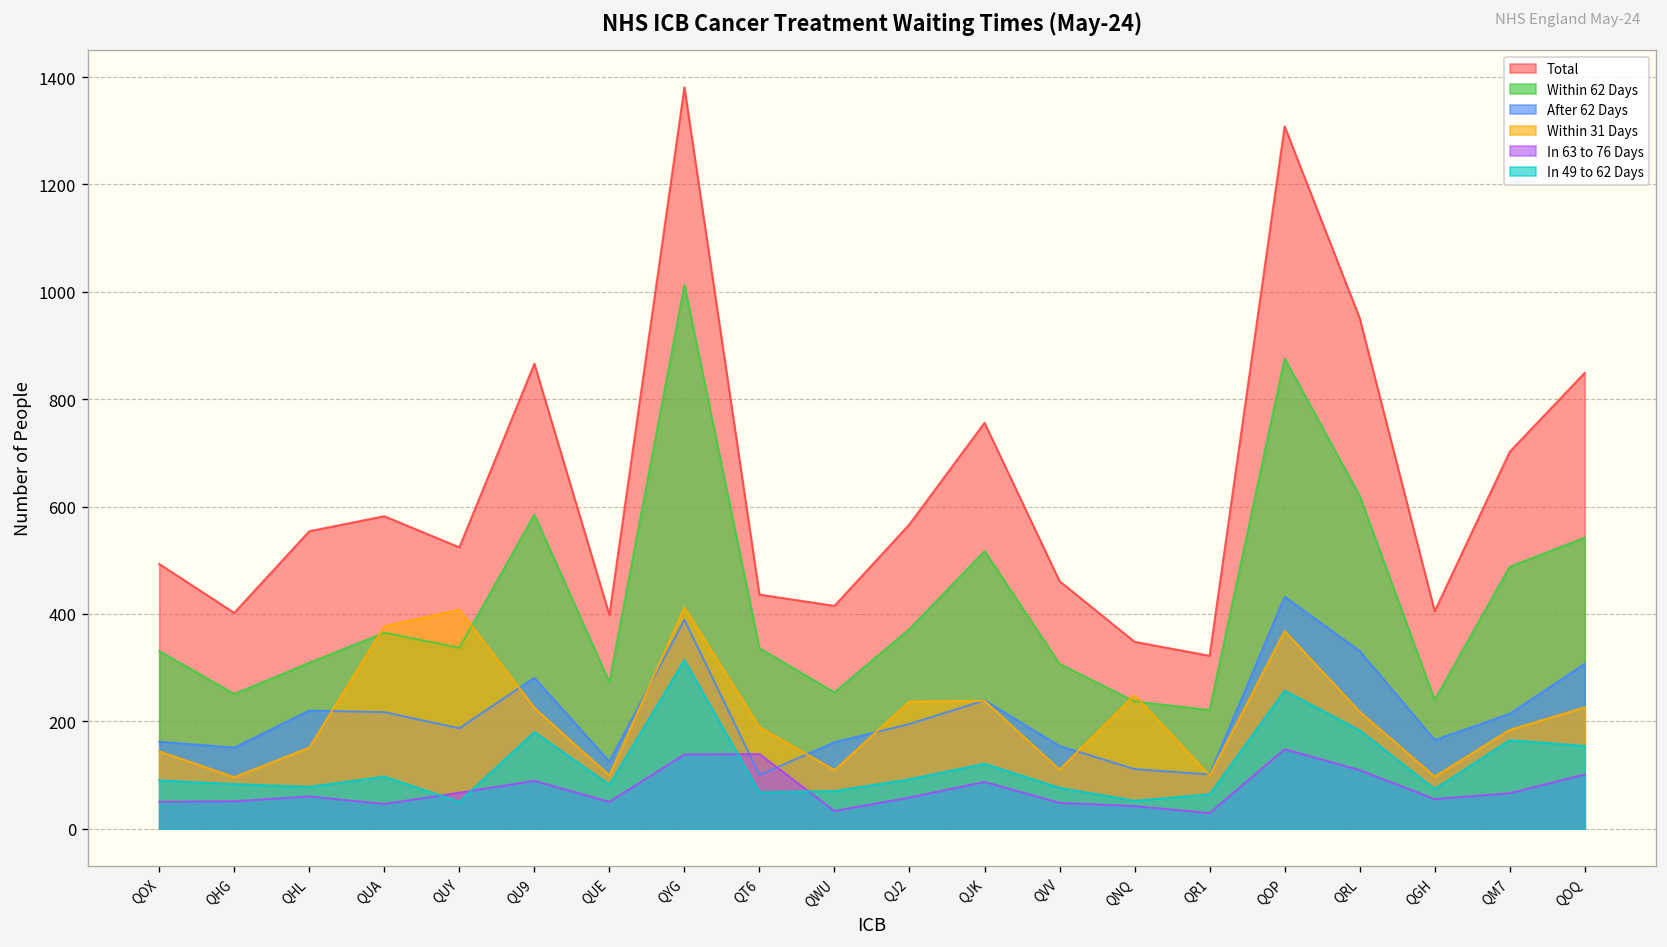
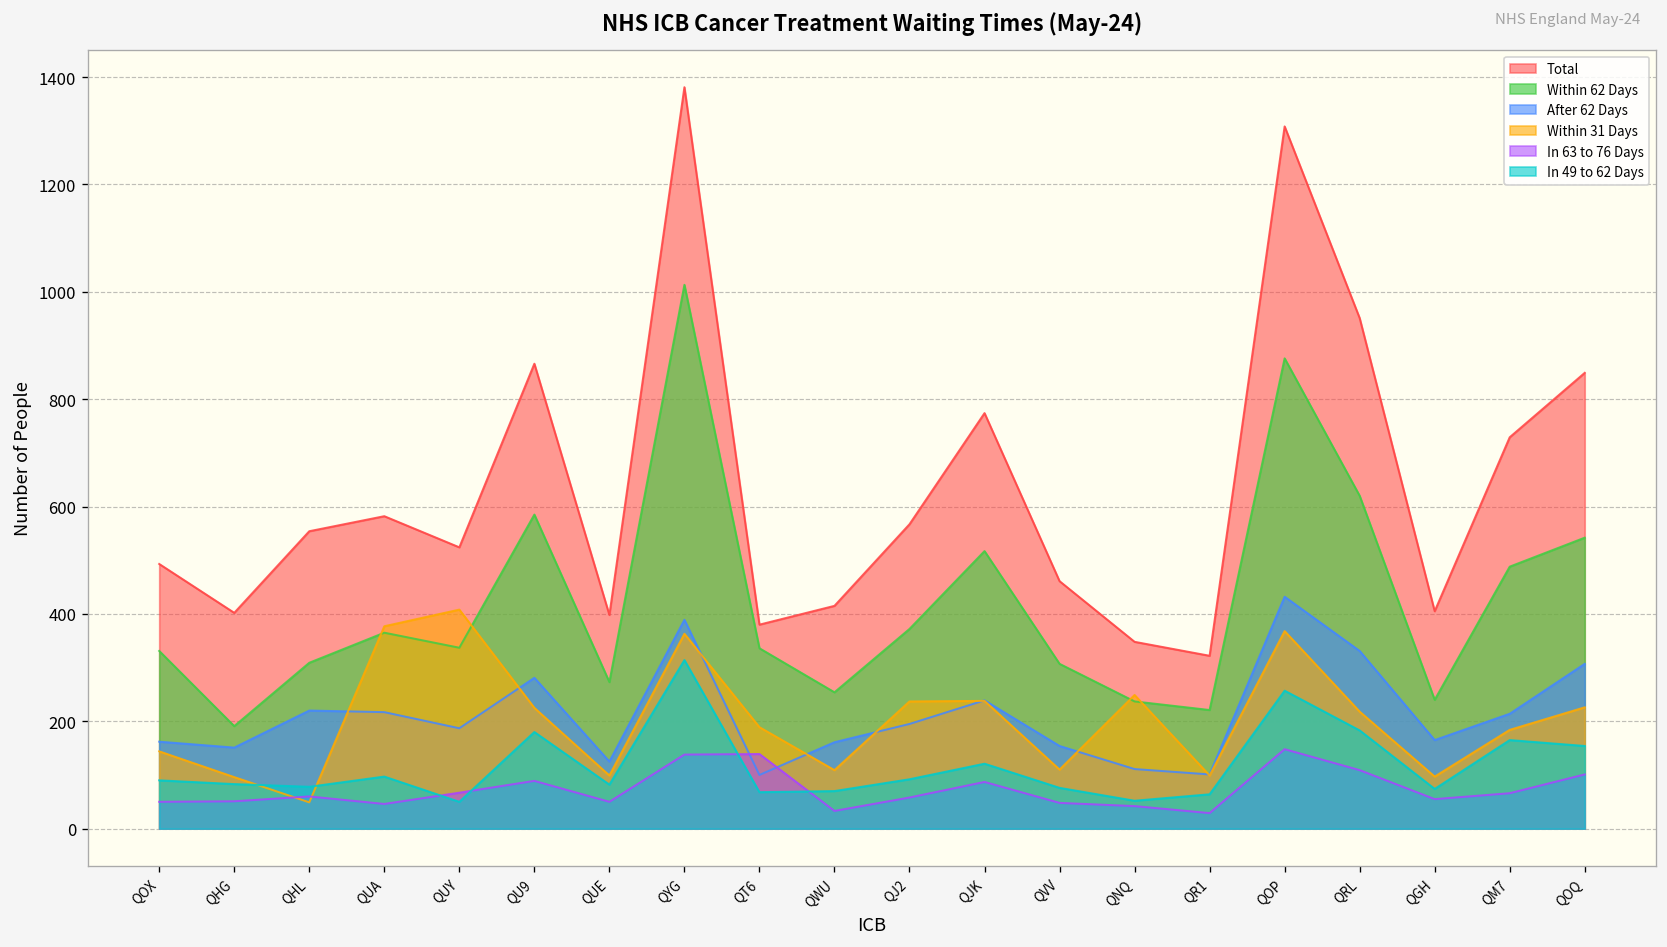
  {
    "Total": {
      "QOX": 490,
      "QHG": 400,
      "QHL": 550,
      "QUA": 580,
      "QUY": 520,
      "QU9": 870,
      "QUE": 400,
      "QYG": 1380,
-     "QT6": 440,
+     "QT6": 380,
      "QWU": 420,
      "QJ2": 570,
-     "QJK": 760,
+     "QJK": 770,
      "QVV": 460,
      "QNQ": 350,
      "QR1": 320,
      "QOP": 1310,
      "QRL": 950,
      "QGH": 410,
-     "QM7": 700,
+     "QM7": 730,
      "QOQ": 850
    },
    "Within 62 Days": {
      "QOX": 330,
-     "QHG": 250,
+     "QHG": 190,
      "QHL": 310,
      "QUA": 370,
      "QUY": 340,
      "QU9": 590,
      "QUE": 270,
      "QYG": 1010,
      "QT6": 340,
      "QWU": 250,
      "QJ2": 370,
      "QJK": 520,
      "QVV": 310,
      "QNQ": 240,
      "QR1": 220,
      "QOP": 880,
      "QRL": 620,
      "QGH": 240,
      "QM7": 490,
      "QOQ": 540
    },
    "After 62 Days": {
      "QOX": 160,
      "QHG": 150,
      "QHL": 220,
      "QUA": 220,
      "QUY": 190,
      "QU9": 280,
      "QUE": 130,
      "QYG": 390,
      "QT6": 100,
      "QWU": 160,
      "QJ2": 200,
      "QVV": 150,
      "QNQ": 110,
      "QOP": 430,
      "QRL": 330,
      "QGH": 170,
      "QM7": 210,
      "QOQ": 310
    },
    "Within 31 Days": {
      "QOX": 140,
      "QHG": 100,
-     "QHL": 150,
+     "QHL": 50,
      "QUA": 380,
      "QUY": 410,
      "QU9": 230,
      "QUE": 100,
-     "QYG": 410,
+     "QYG": 360,
      "QT6": 190,
      "QWU": 110,
      "QJ2": 240,
      "QVV": 110,
      "QNQ": 250,
      "QOP": 370,
      "QRL": 220,
      "QGH": 100,
      "QM7": 180,
      "QOQ": 230
    },
    "In 63 to 76 Days": {
      "QOX": 50,
      "QHG": 50,
      "QHL": 60,
      "QUA": 50,
      "QUY": 70,
      "QU9": 90,
      "QUE": 50,
      "QYG": 140,
      "QT6": 140,
      "QWU": 30,
      "QJ2": 60,
      "QJK": 90,
      "QVV": 50,
      "QNQ": 40,
      "QR1": 30,
      "QOP": 150,
      "QRL": 110,
      "QGH": 60,
      "QM7": 70,
      "QOQ": 100
    },
    "In 49 to 62 Days": {
      "QOX": 90,
      "QHG": 80,
      "QHL": 80,
      "QUA": 100,
      "QUY": 50,
      "QU9": 180,
      "QUE": 80,
      "QYG": 310,
      "QT6": 70,
      "QWU": 70,
      "QJ2": 90,
      "QJK": 120,
      "QVV": 80,
      "QNQ": 50,
      "QR1": 60,
      "QOP": 260,
      "QRL": 180,
      "QGH": 70,
      "QM7": 170,
      "QOQ": 150
    }
  }
